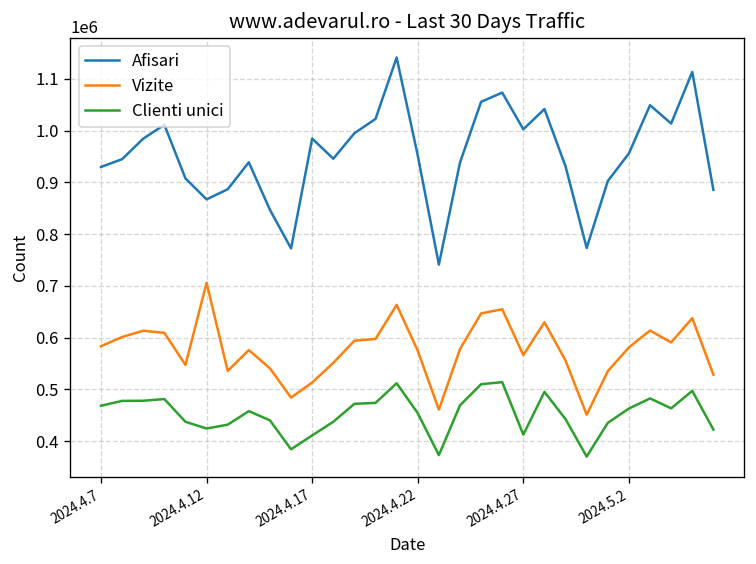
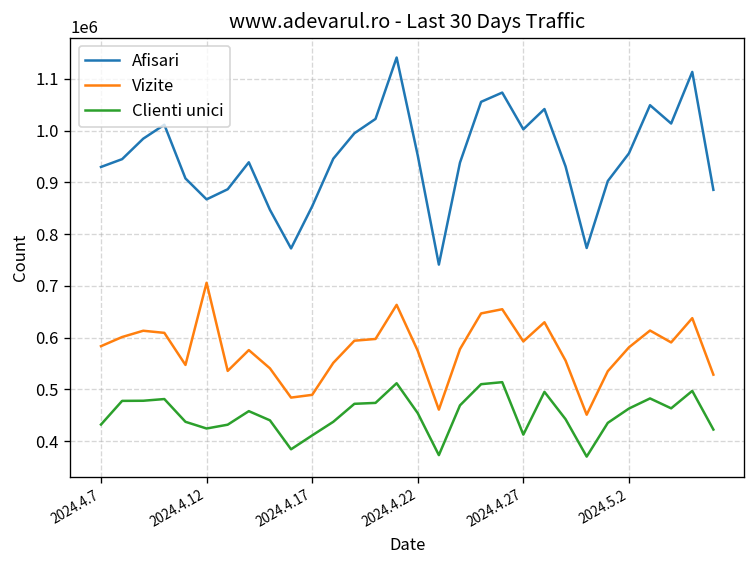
  {
    "Afisari": {
      "2024.4.7": 930000,
      "2024.4.12": 870000,
-     "2024.4.17": 980000,
+     "2024.4.17": 850000,
      "2024.4.22": 950000,
      "2024.4.27": 1000000,
      "2024.5.2": 960000
    },
    "Vizite": {
      "2024.4.7": 580000,
      "2024.4.12": 710000,
-     "2024.4.17": 510000,
+     "2024.4.17": 490000,
      "2024.4.22": 570000,
-     "2024.4.27": 570000,
+     "2024.4.27": 590000,
      "2024.5.2": 580000
    },
    "Clienti unici": {
-     "2024.4.7": 470000,
+     "2024.4.7": 430000,
      "2024.4.12": 420000,
      "2024.4.17": 410000,
      "2024.4.22": 450000,
      "2024.4.27": 410000,
      "2024.5.2": 460000
    }
  }
